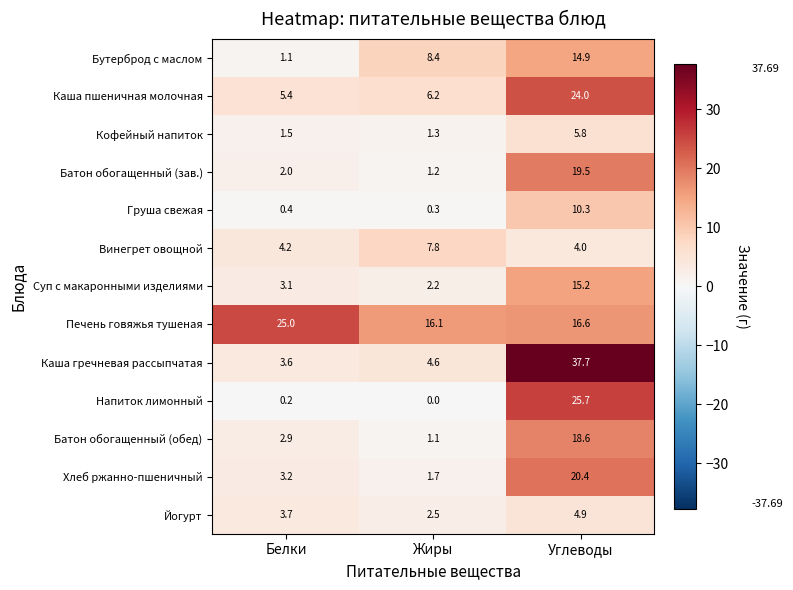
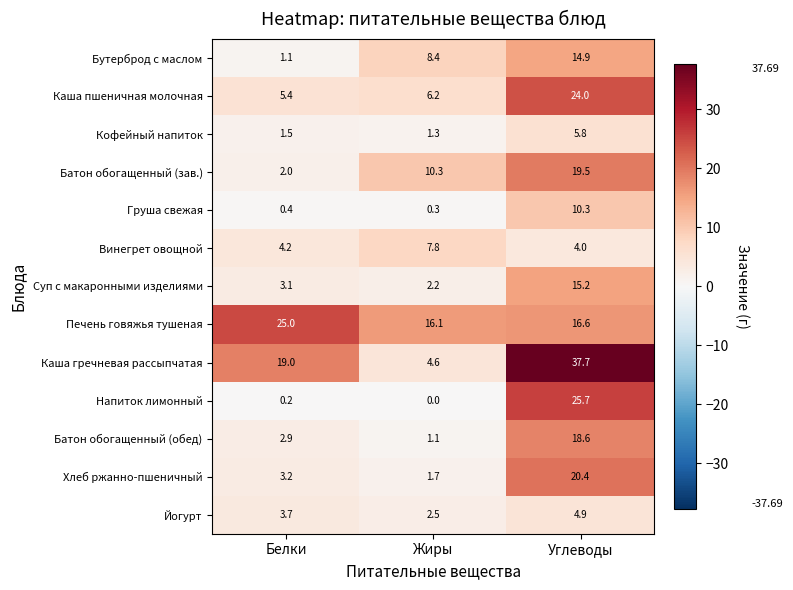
  {
    "Бутерброд с маслом": {
      "Белки": 1.1,
      "Жиры": 8.4,
      "Углеводы": 14.9
    },
    "Каша пшеничная молочная": {
      "Белки": 5.4,
      "Жиры": 6.2,
      "Углеводы": 24.0
    },
    "Кофейный напиток": {
      "Белки": 1.5,
      "Жиры": 1.3,
      "Углеводы": 5.8
    },
    "Батон обогащенный (зав.)": {
      "Белки": 2.0,
-     "Жиры": 1.2,
+     "Жиры": 10.3,
      "Углеводы": 19.5
    },
    "Груша свежая": {
      "Белки": 0.4,
      "Жиры": 0.3,
      "Углеводы": 10.3
    },
    "Винегрет овощной": {
      "Белки": 4.2,
      "Жиры": 7.8,
      "Углеводы": 4.0
    },
    "Суп с макаронными изделиями": {
      "Белки": 3.1,
      "Жиры": 2.2,
      "Углеводы": 15.2
    },
    "Печень говяжья тушеная": {
      "Белки": 25.0,
      "Жиры": 16.1,
      "Углеводы": 16.6
    },
    "Каша гречневая рассыпчатая": {
-     "Белки": 3.6,
+     "Белки": 19.0,
      "Жиры": 4.6,
      "Углеводы": 37.7
    },
    "Напиток лимонный": {
      "Белки": 0.2,
      "Жиры": 0.0,
      "Углеводы": 25.7
    },
    "Батон обогащенный (обед)": {
      "Белки": 2.9,
      "Жиры": 1.1,
      "Углеводы": 18.6
    },
    "Хлеб ржанно-пшеничный": {
      "Белки": 3.2,
      "Жиры": 1.7,
      "Углеводы": 20.4
    },
    "Йогурт": {
      "Белки": 3.7,
      "Жиры": 2.5,
      "Углеводы": 4.9
    }
  }
